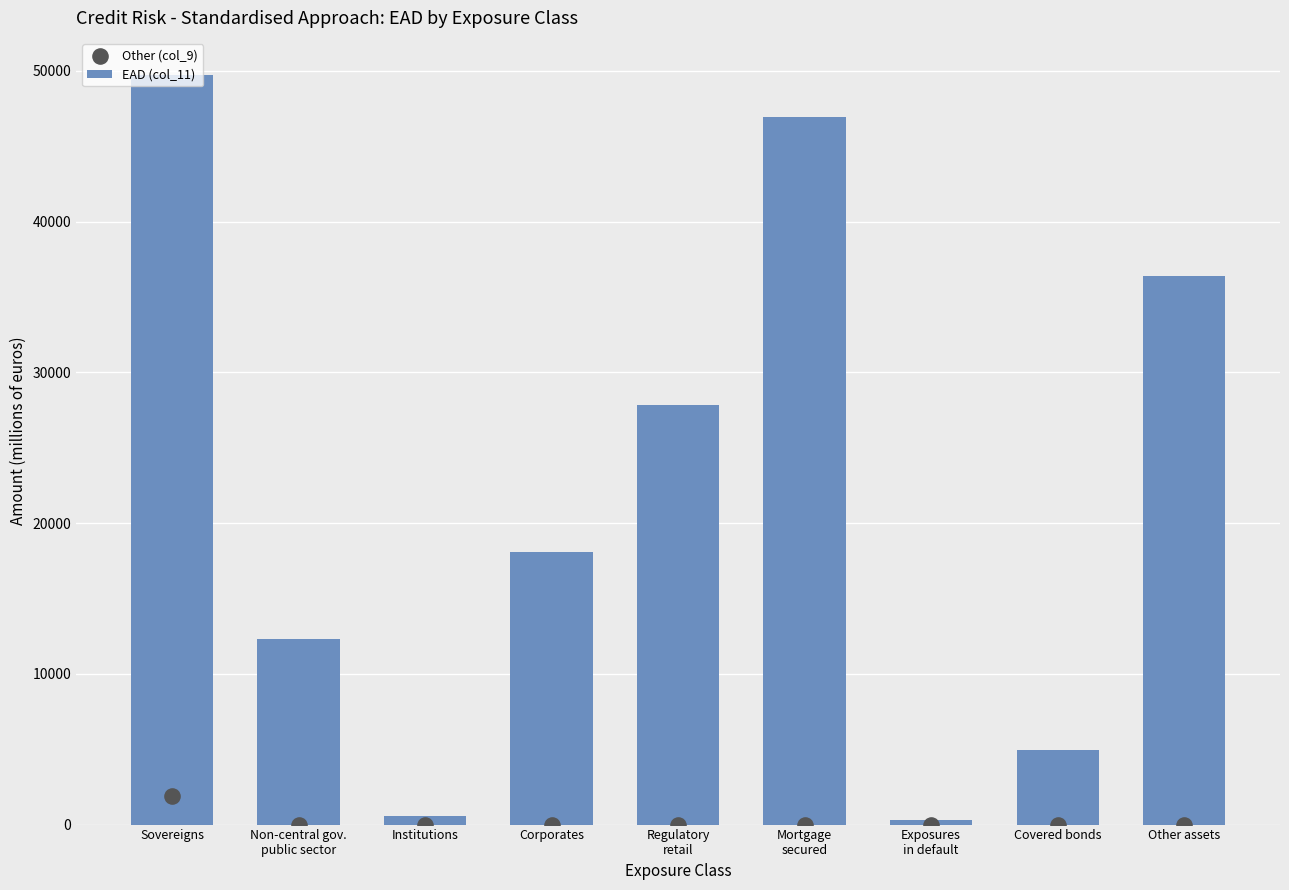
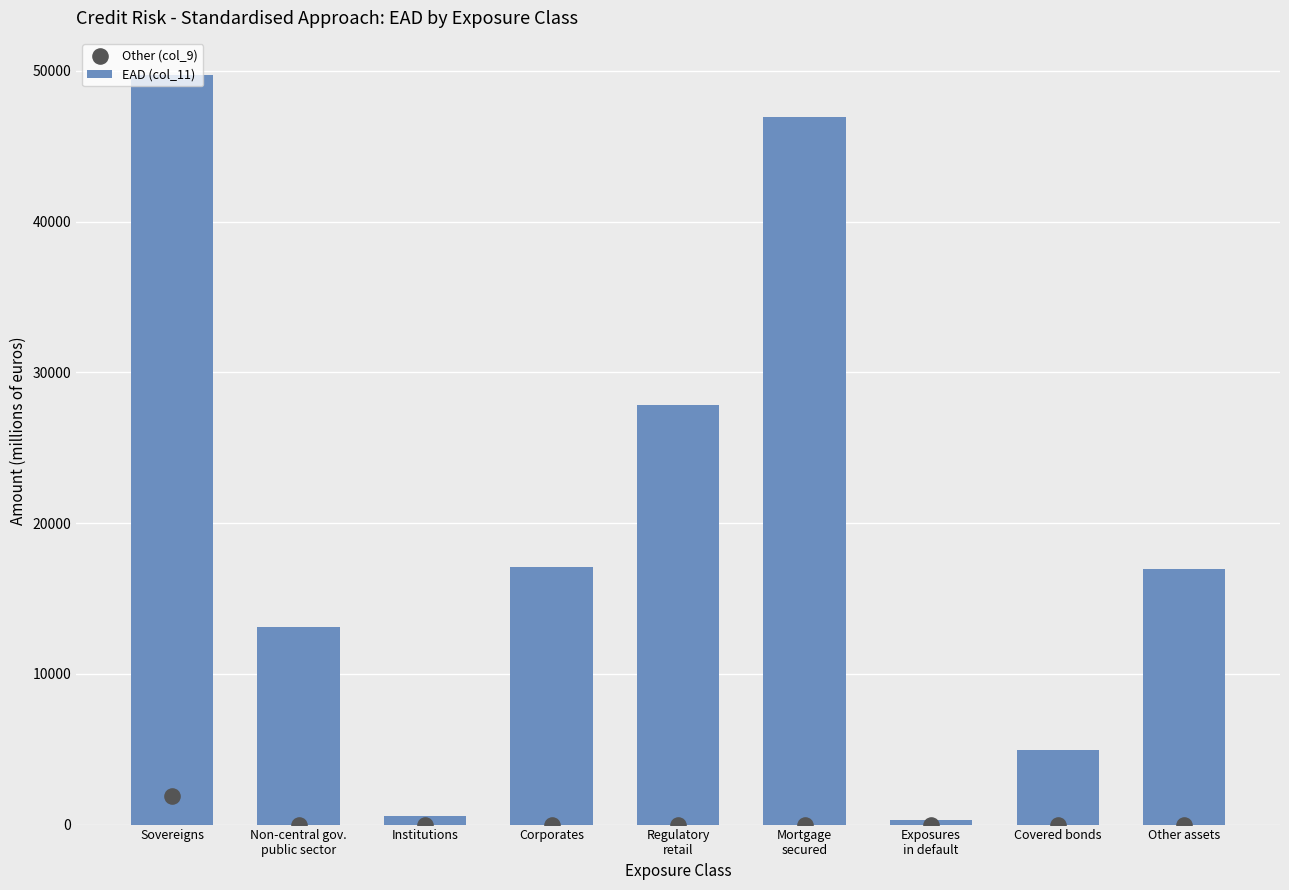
  {
    "EAD (col_11)": {
-     "Non-central gov. public sector": 12300,
+     "Non-central gov. public sector": 13100,
      "Institutions": 600,
-     "Corporates": 18100,
+     "Corporates": 17100,
      "Regulatory retail": 27800,
      "Mortgage secured": 47000,
      "Exposures in default": 300,
      "Covered bonds": 4900,
-     "Other assets": 36400
+     "Other assets": 16900
    }
  }
